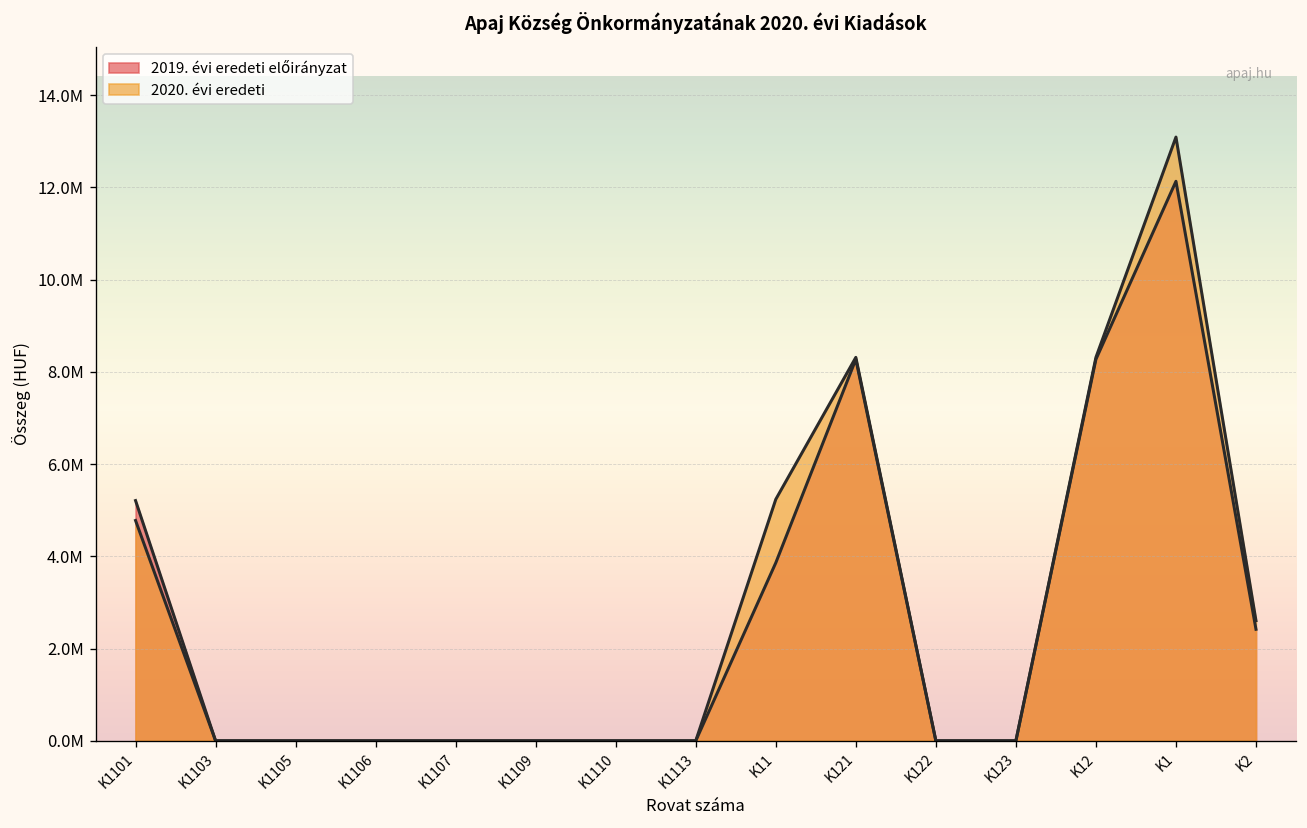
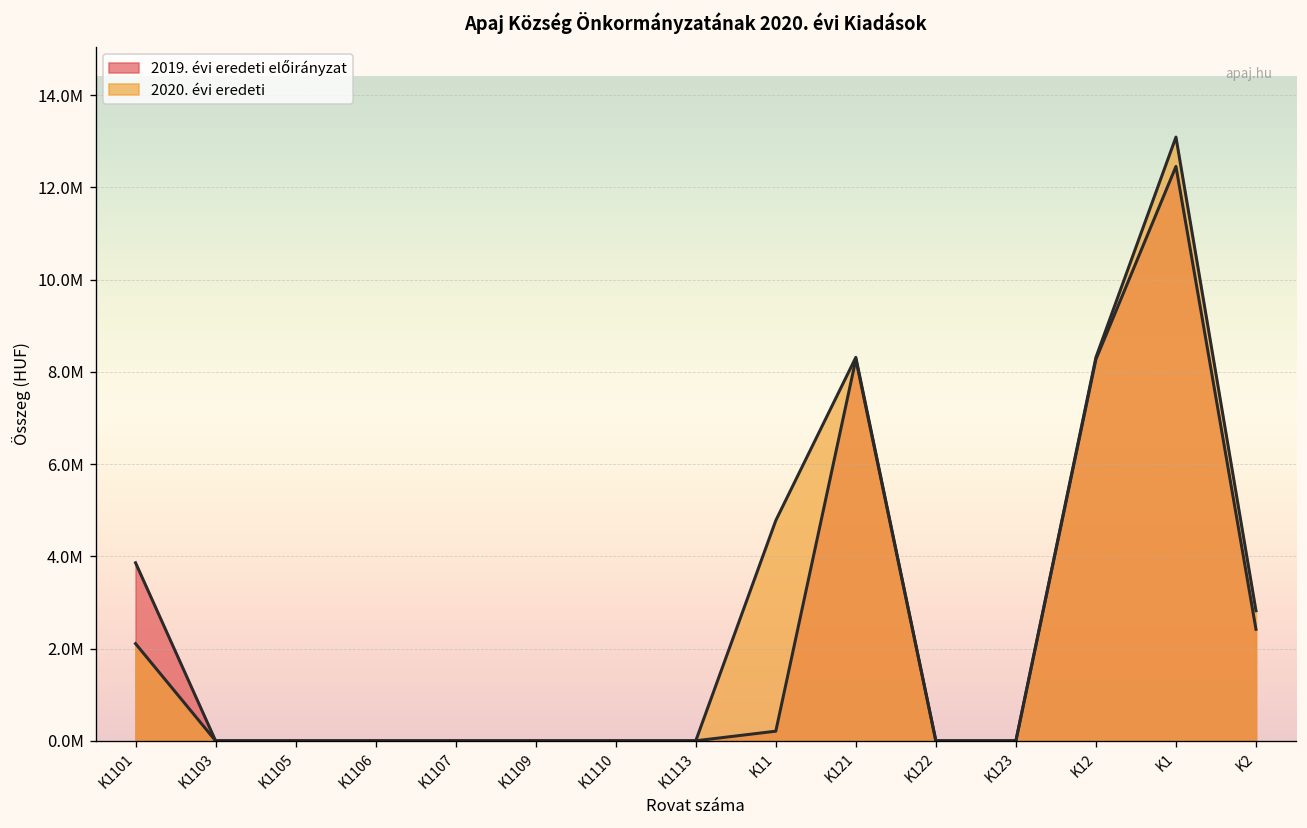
  {
    "2019. évi eredeti előirányzat": {
-     "K1101": 5200000,
-     "K11": 3900000,
-     "K1": 12100000,
+     "K1101": 3900000,
+     "K11": 200000,
+     "K1": 12500000,
      "K2": 2400000
    },
    "2020. évi eredeti": {
-     "K1101": 4800000,
-     "K11": 5200000,
+     "K1101": 2100000,
+     "K11": 4800000,
      "K1": 13100000,
-     "K2": 2600000
+     "K2": 2800000
    }
  }
